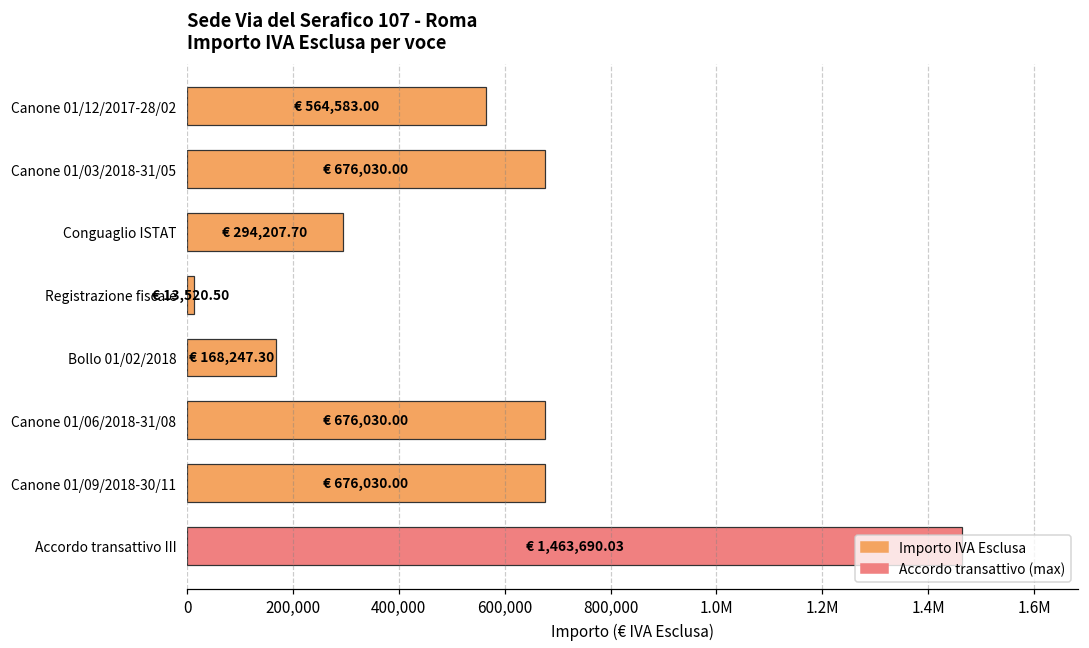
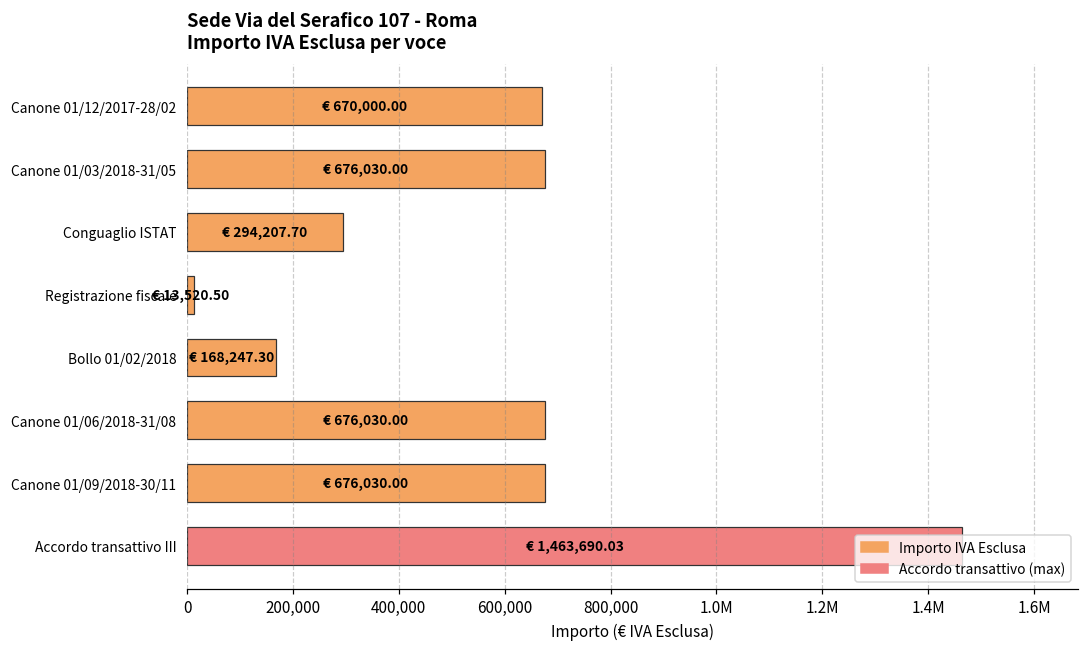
  {
-   "Canone 01/12/2017-28/02": "564,583.00",
+   "Canone 01/12/2017-28/02": "670,000.00",
    "Canone 01/03/2018-31/05": "676,030.00",
    "Conguaglio ISTAT": "294,207.70",
    "Registrazione fiscale": "13,520.50",
    "Bollo 01/02/2018": "168,247.30",
    "Canone 01/06/2018-31/08": "676,030.00",
    "Canone 01/09/2018-30/11": "676,030.00"
  }
